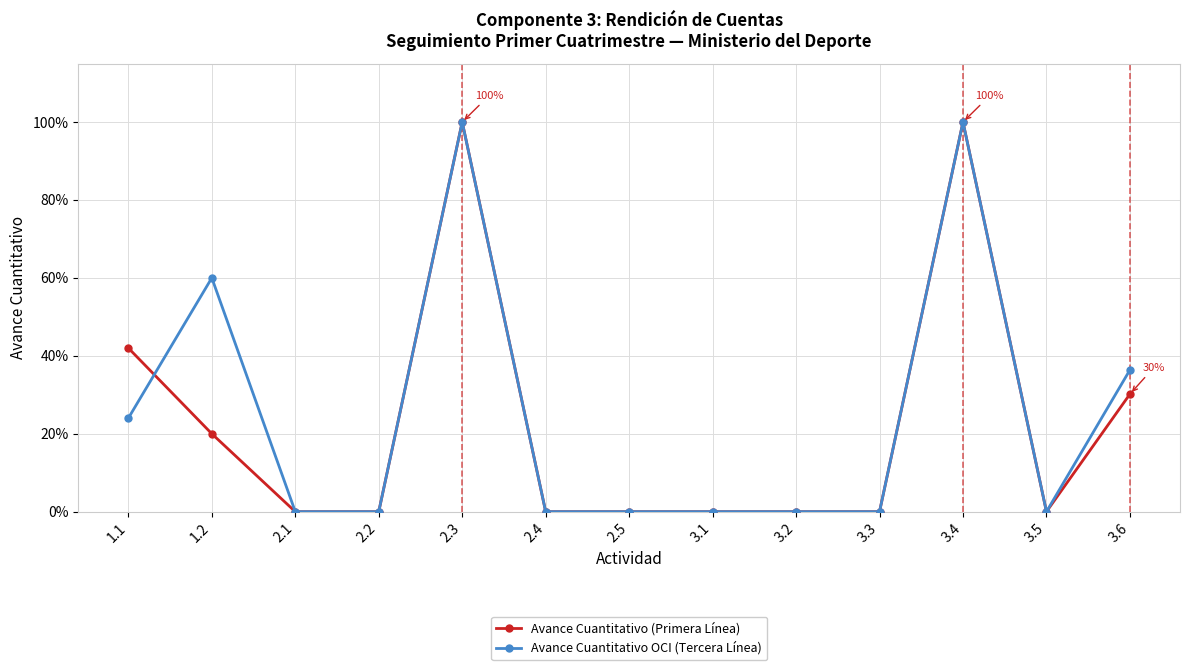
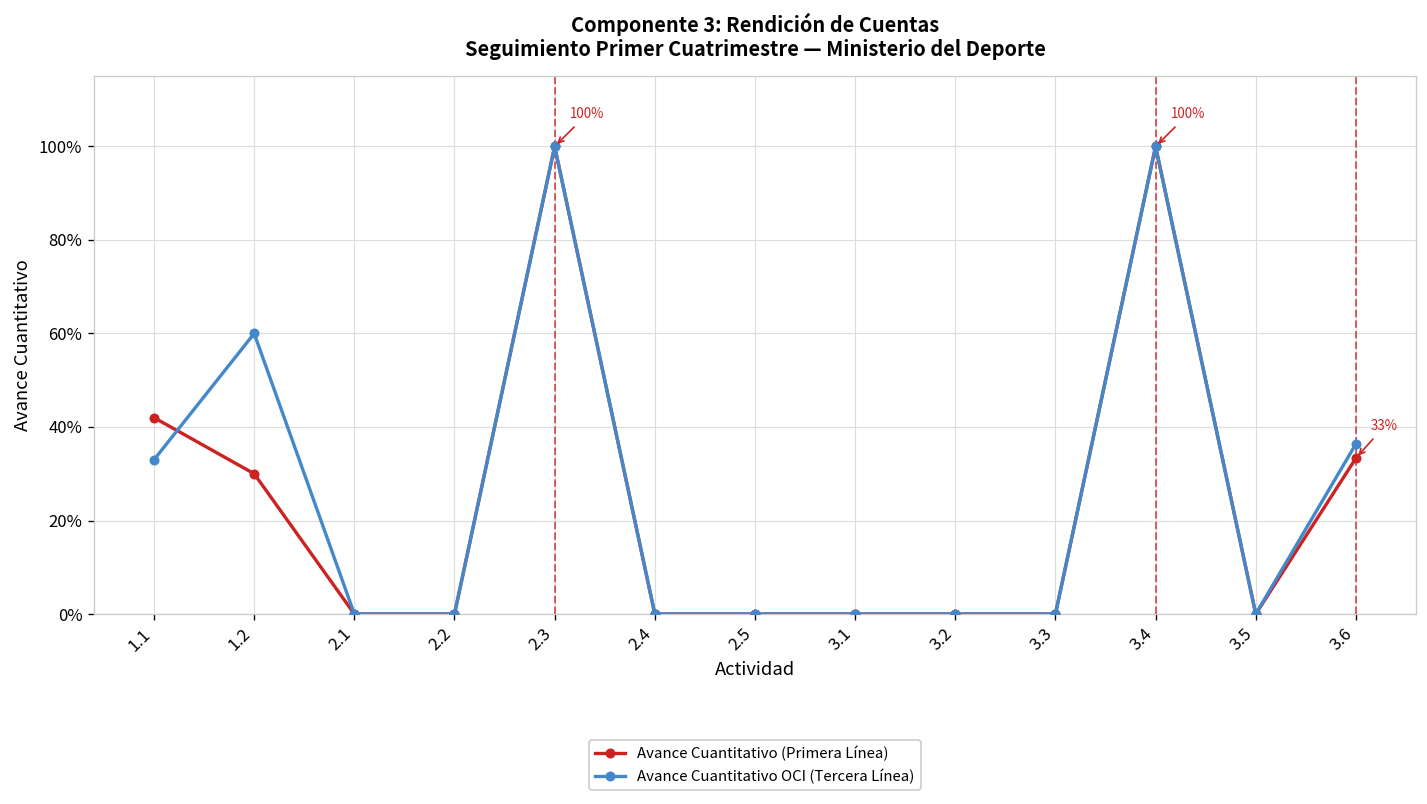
  {
    "Avance Cuantitativo (Primera Línea)": {
-     "1.2": "20%",
-     "3.6": "30%"
+     "1.2": "30%",
+     "3.6": "33%"
    },
    "Avance Cuantitativo OCI (Tercera Línea)": {
-     "1.1": "24%",
+     "1.1": "33%",
      "1.2": "60%"
    }
  }
